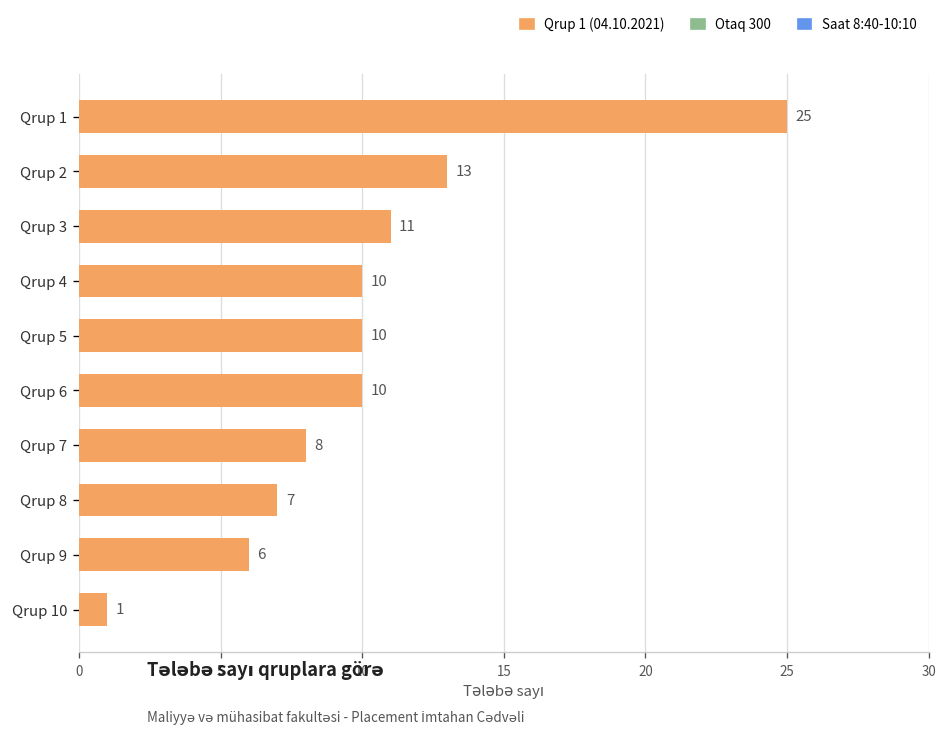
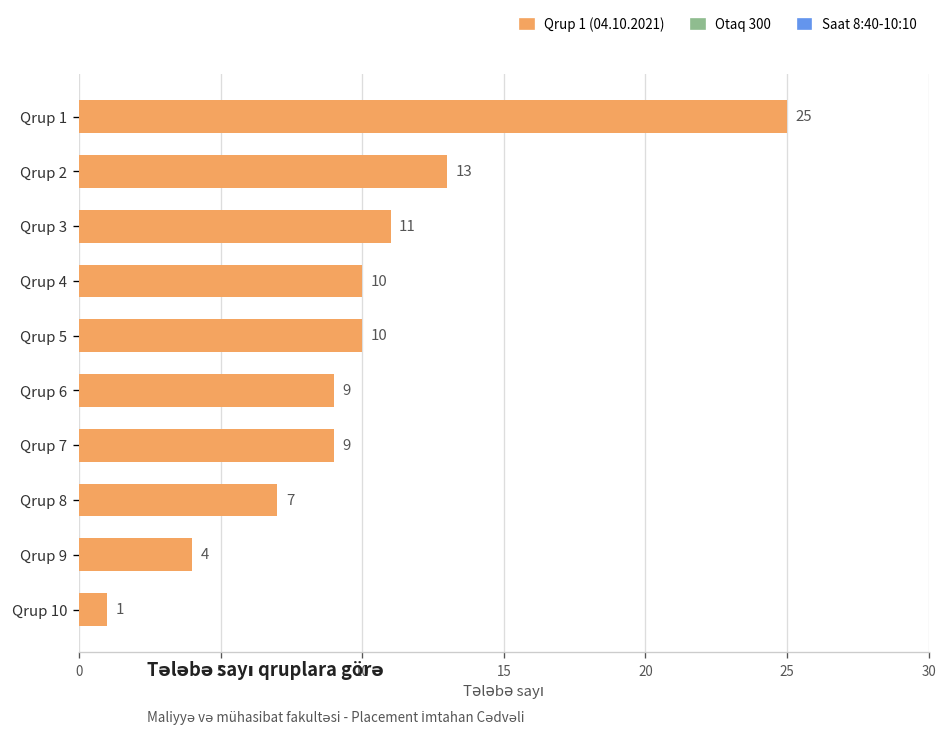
  {
    "Qrup 1": 25,
    "Qrup 2": 13,
    "Qrup 3": 11,
    "Qrup 4": 10,
    "Qrup 5": 10,
-   "Qrup 6": 10,
-   "Qrup 7": 8,
+   "Qrup 6": 9,
+   "Qrup 7": 9,
    "Qrup 8": 7,
-   "Qrup 9": 6,
+   "Qrup 9": 4,
    "Qrup 10": 1
  }
